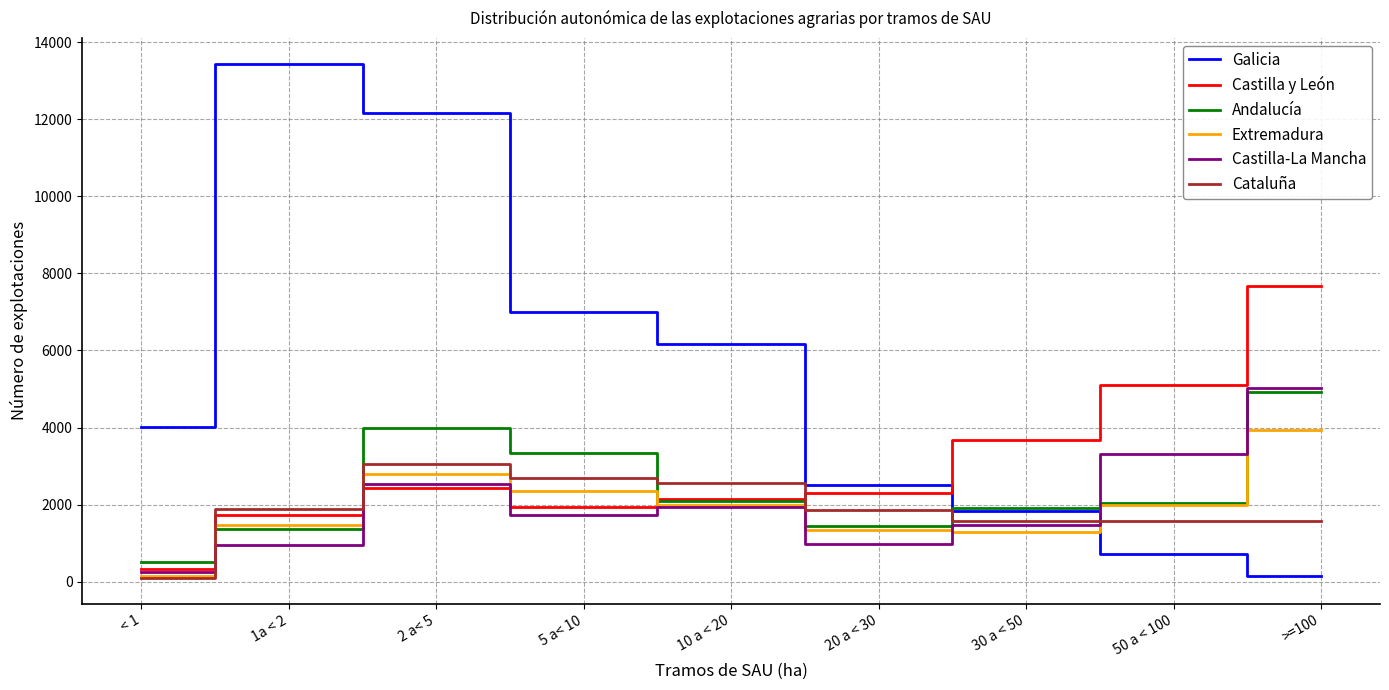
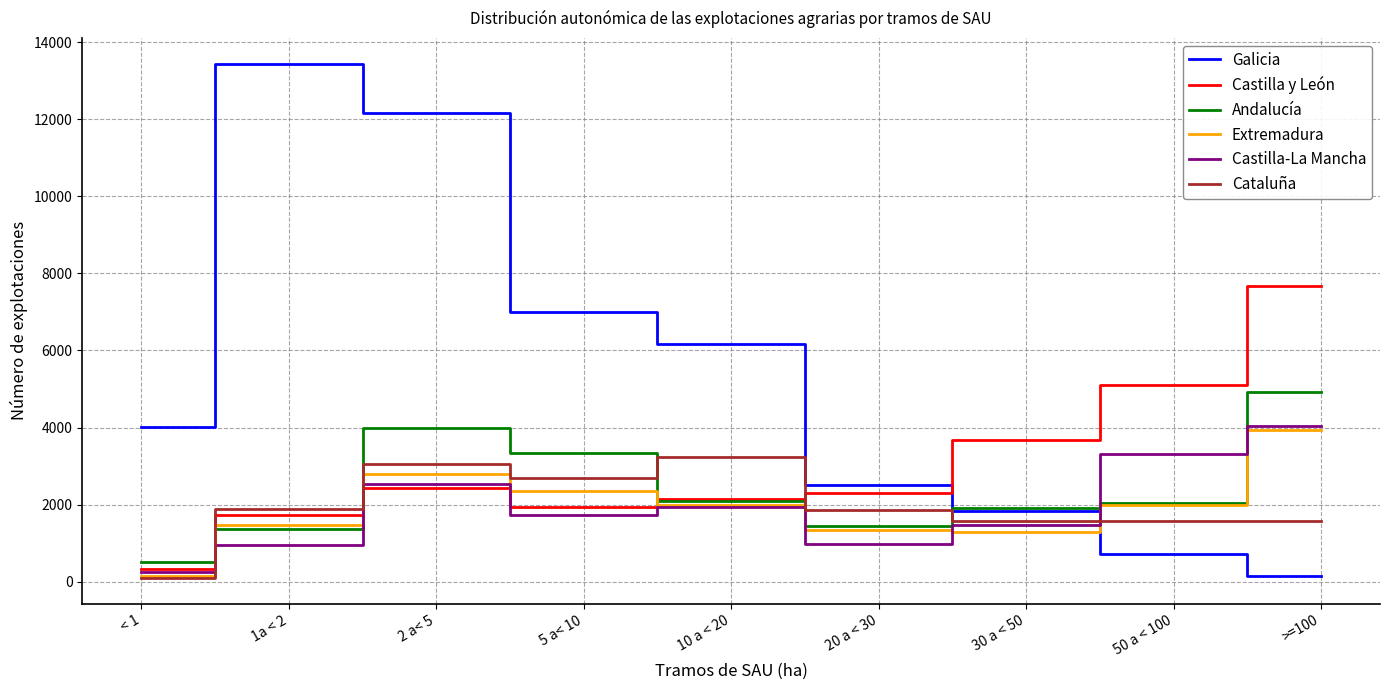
  {
    "Galicia": {
      "< 1": 4000,
      "1a < 2": 13400,
      "2 a< 5": 12200,
      "5 a< 10": 7000,
      "10 a < 20": 6200,
      "20 a < 30": 2500,
      "30 a < 50": 1800,
      "50 a < 100": 700,
      ">=100": 200
    },
    "Castilla y León": {
      "< 1": 300,
      "1a < 2": 1700,
      "2 a< 5": 2400,
      "5 a< 10": 1900,
      "20 a < 30": 2300,
      "30 a < 50": 3700,
      "50 a < 100": 5100,
      ">=100": 7700
    },
    "Andalucía": {
      "< 1": 500,
      "1a < 2": 1400,
      "2 a< 5": 4000,
      "5 a< 10": 3300,
      "20 a < 30": 1400,
      "30 a < 50": 1900,
      ">=100": 4900
    },
    "Extremadura": {
      "1a < 2": 1500,
      "2 a< 5": 2800,
      "5 a< 10": 2400,
      "20 a < 30": 1400,
      "30 a < 50": 1300,
      ">=100": 3900
    },
    "Castilla-La Mancha": {
      "< 1": 200,
      "1a < 2": 1000,
      "2 a< 5": 2500,
      "5 a< 10": 1700,
      "20 a < 30": 1000,
      "30 a < 50": 1500,
      "50 a < 100": 3300,
-     ">=100": 5000
+     ">=100": 4000
    },
    "Cataluña": {
      "1a < 2": 1900,
      "2 a< 5": 3000,
      "5 a< 10": 2700,
-     "10 a < 20": 2600,
+     "10 a < 20": 3200,
      "20 a < 30": 1900,
      "30 a < 50": 1600,
      "50 a < 100": 1600,
      ">=100": 1600
    }
  }
